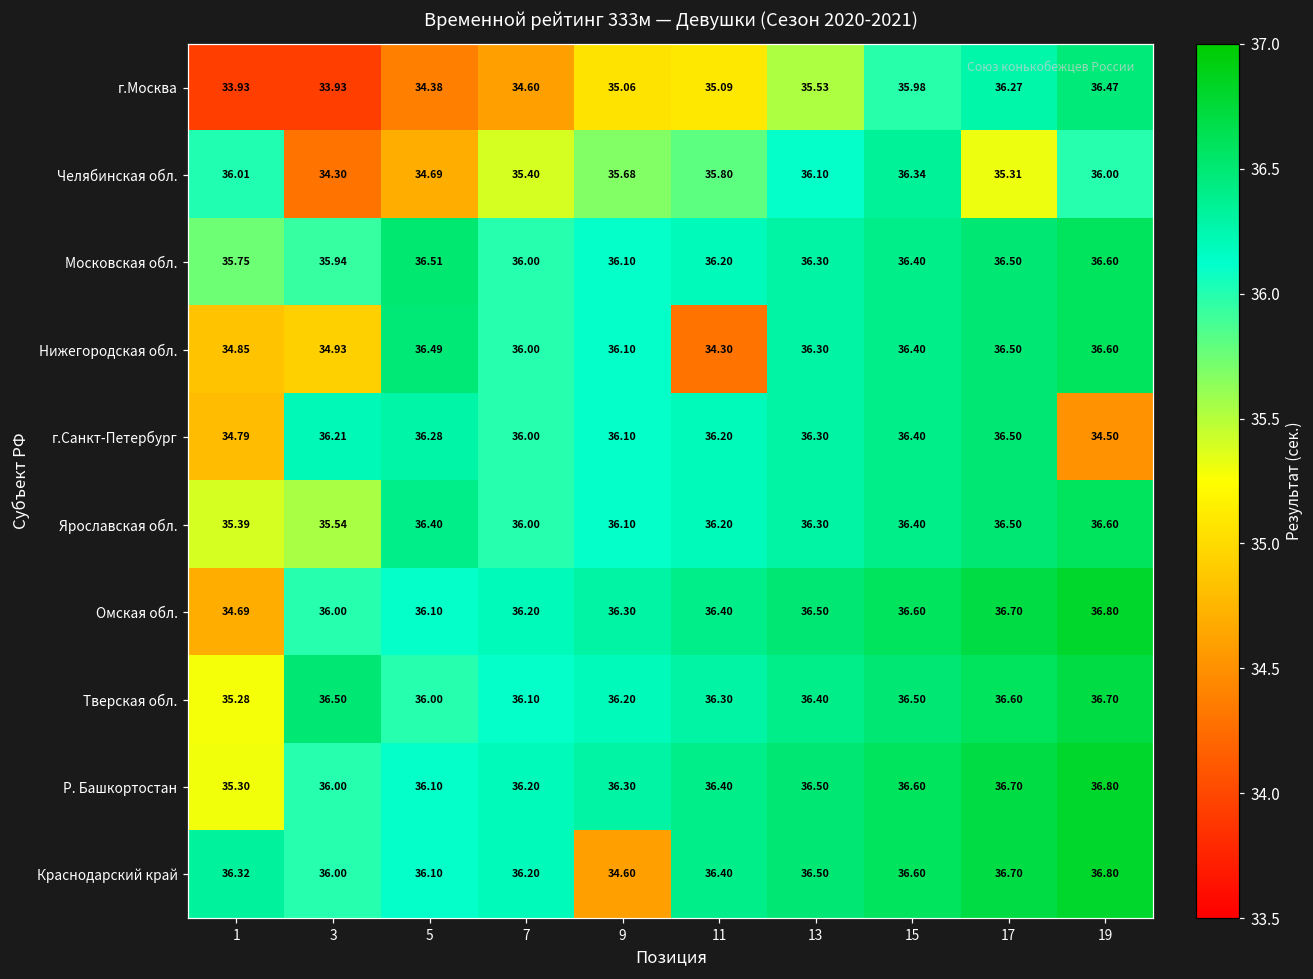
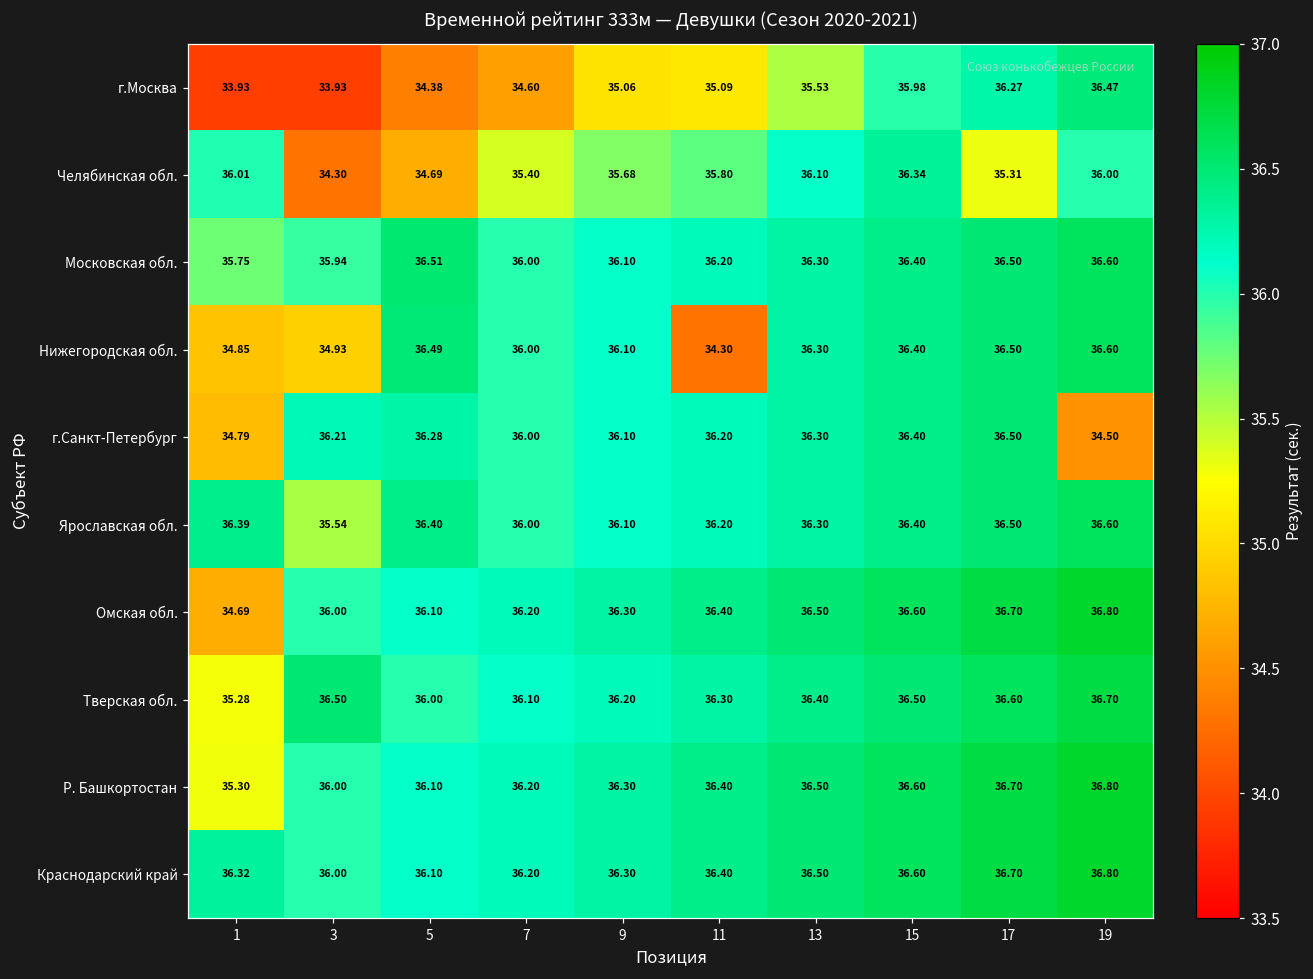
  {
    "г.Москва": {
      "1": 33.93,
      "3": 33.93,
      "5": 34.38,
      "7": 34.60,
      "9": 35.06,
      "11": 35.09,
      "13": 35.53,
      "15": 35.98,
      "19": 36.47
    },
    "Челябинская обл.": {
      "1": 36.01,
      "3": 34.30,
      "5": 34.69,
      "7": 35.40,
      "9": 35.68,
      "11": 35.80,
      "13": 36.10,
      "15": 36.34,
      "17": 35.31,
      "19": 36.00
    },
    "Московская обл.": {
      "1": 35.75,
      "3": 35.94,
      "5": 36.51,
      "7": 36.00,
      "9": 36.10,
      "11": 36.20,
      "13": 36.30,
      "15": 36.40,
      "17": 36.50,
      "19": 36.60
    },
    "Нижегородская обл.": {
      "1": 34.85,
      "3": 34.93,
      "5": 36.49,
      "7": 36.00,
      "9": 36.10,
      "11": 34.30,
      "13": 36.30,
      "15": 36.40,
      "17": 36.50,
      "19": 36.60
    },
    "г.Санкт-Петербург": {
      "1": 34.79,
      "3": 36.21,
      "5": 36.28,
      "7": 36.00,
      "9": 36.10,
      "11": 36.20,
      "13": 36.30,
      "15": 36.40,
      "17": 36.50,
      "19": 34.50
    },
    "Ярославская обл.": {
-     "1": 35.39,
+     "1": 36.39,
      "3": 35.54,
      "5": 36.40,
      "7": 36.00,
      "9": 36.10,
      "11": 36.20,
      "13": 36.30,
      "15": 36.40,
      "17": 36.50,
      "19": 36.60
    },
    "Омская обл.": {
      "1": 34.69,
      "3": 36.00,
      "5": 36.10,
      "7": 36.20,
      "9": 36.30,
      "11": 36.40,
      "13": 36.50,
      "15": 36.60,
      "17": 36.70,
      "19": 36.80
    },
    "Тверская обл.": {
      "1": 35.28,
      "3": 36.50,
      "5": 36.00,
      "7": 36.10,
      "9": 36.20,
      "11": 36.30,
      "13": 36.40,
      "15": 36.50,
      "17": 36.60,
      "19": 36.70
    },
    "Р. Башкортостан": {
      "1": 35.30,
      "3": 36.00,
      "5": 36.10,
      "7": 36.20,
      "9": 36.30,
      "11": 36.40,
      "13": 36.50,
      "15": 36.60,
      "17": 36.70,
      "19": 36.80
    },
    "Краснодарский край": {
      "1": 36.32,
      "3": 36.00,
      "5": 36.10,
      "7": 36.20,
-     "9": 34.60,
+     "9": 36.30,
      "11": 36.40,
      "13": 36.50,
      "15": 36.60,
      "17": 36.70,
      "19": 36.80
    }
  }
